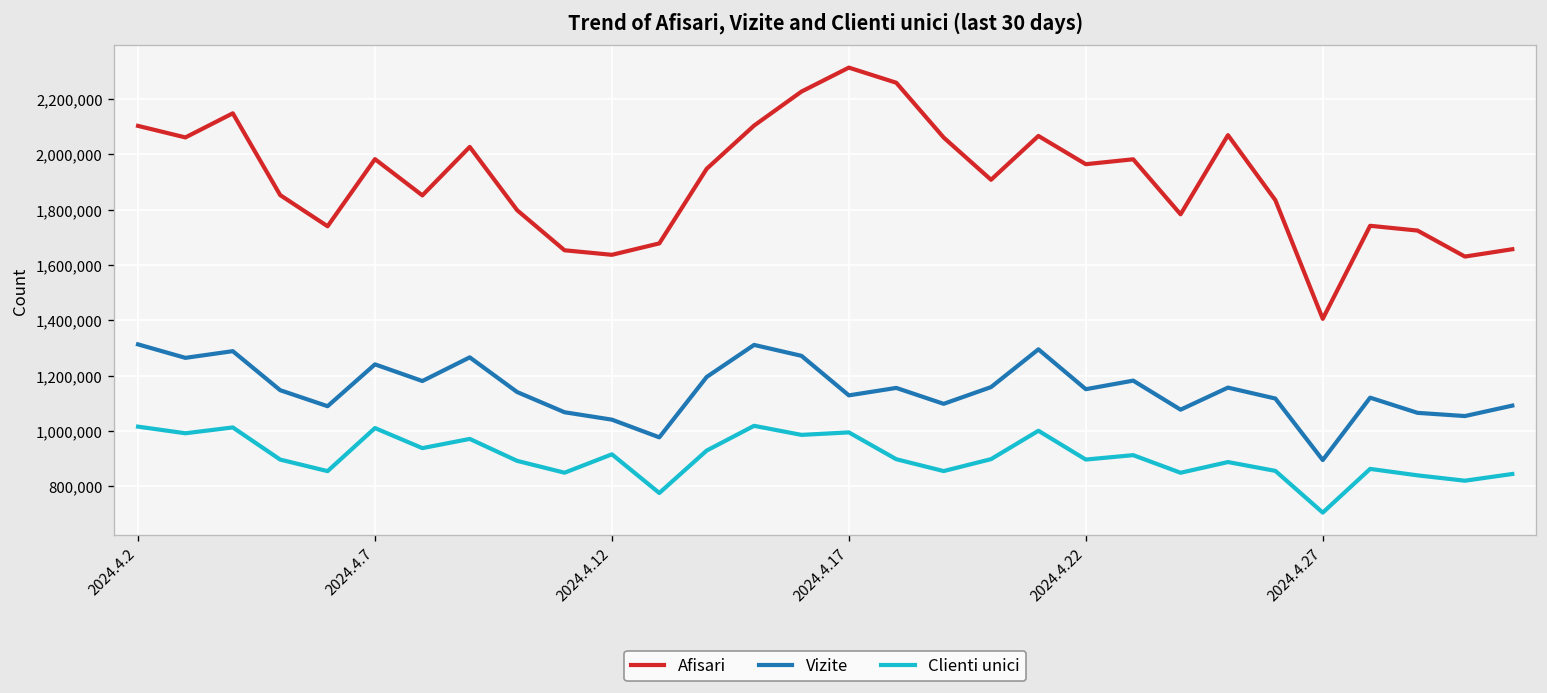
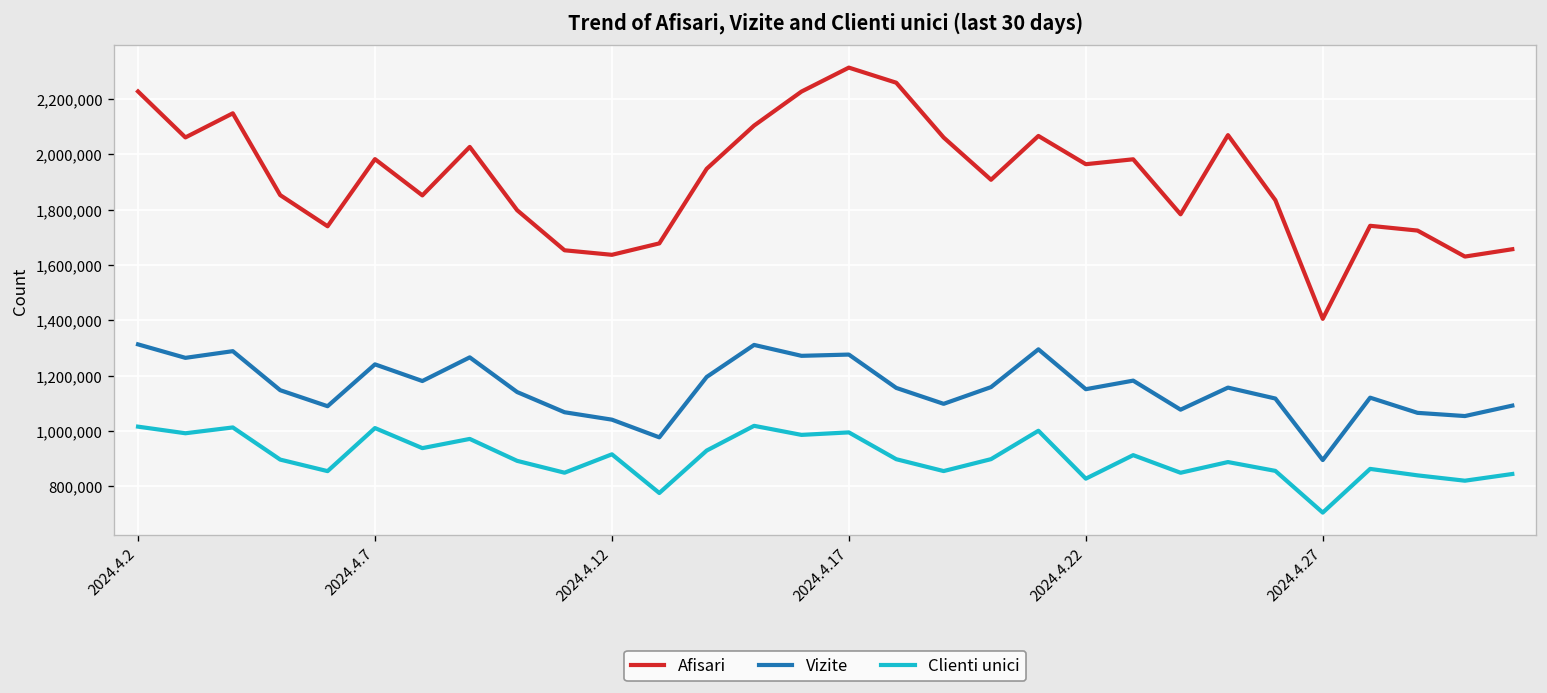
  {
    "Afisari": {
-     "2024.4.2": "2,100,000",
+     "2024.4.2": "2,230,000",
      "2024.4.7": "1,980,000",
      "2024.4.12": "1,640,000",
      "2024.4.17": "2,310,000",
      "2024.4.22": "1,960,000",
      "2024.4.27": "1,410,000"
    },
    "Vizite": {
      "2024.4.2": "1,310,000",
      "2024.4.7": "1,240,000",
      "2024.4.12": "1,040,000",
-     "2024.4.17": "1,130,000",
+     "2024.4.17": "1,280,000",
      "2024.4.22": "1,150,000",
      "2024.4.27": "890,000"
    },
    "Clienti unici": {
      "2024.4.2": "1,020,000",
      "2024.4.7": "1,010,000",
      "2024.4.12": "920,000",
      "2024.4.17": "990,000",
-     "2024.4.22": "900,000",
+     "2024.4.22": "830,000",
      "2024.4.27": "700,000"
    }
  }
